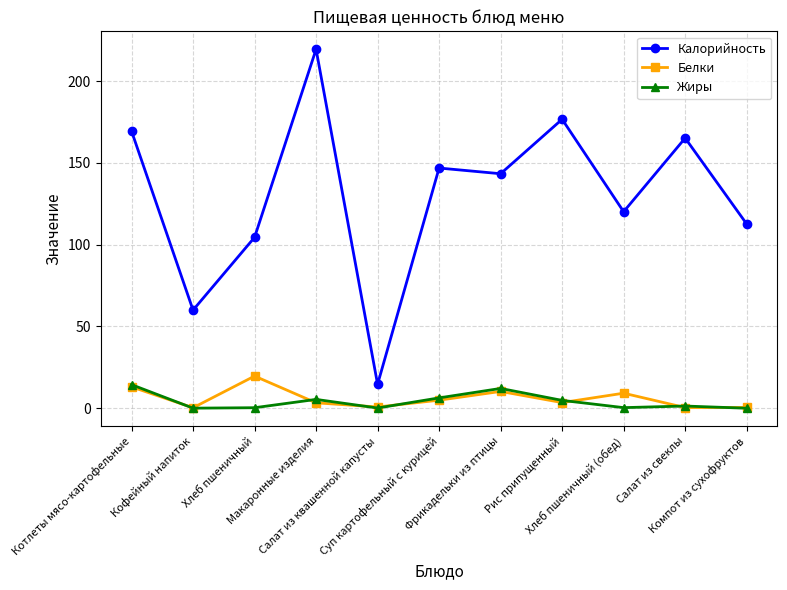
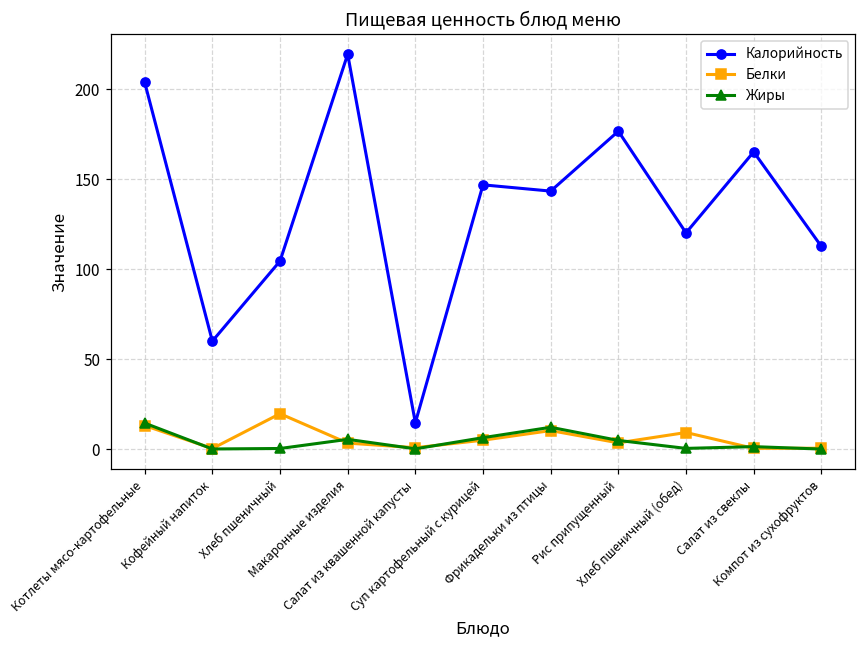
  {
    "Калорийность": {
-     "Котлеты мясо-картофельные": 169,
+     "Котлеты мясо-картофельные": 204,
      "Кофейный напиток": 60,
      "Хлеб пшеничный": 105,
      "Макаронные изделия": 220,
      "Салат из квашенной капусты": 15,
      "Суп картофельный с курицей": 147,
      "Фрикадельки из птицы": 143,
      "Рис припущенный": 177,
      "Хлеб пшеничный (обед)": 120,
      "Салат из свеклы": 165,
      "Компот из сухофруктов": 113
    },
    "Белки": {
      "Хлеб пшеничный": 20,
      "Макаронные изделия": 3,
      "Фрикадельки из птицы": 10,
      "Хлеб пшеничный (обед)": 9
    },
    "Жиры": {
      "Хлеб пшеничный": 0,
      "Макаронные изделия": 5,
      "Фрикадельки из птицы": 12,
      "Хлеб пшеничный (обед)": 0
    }
  }
